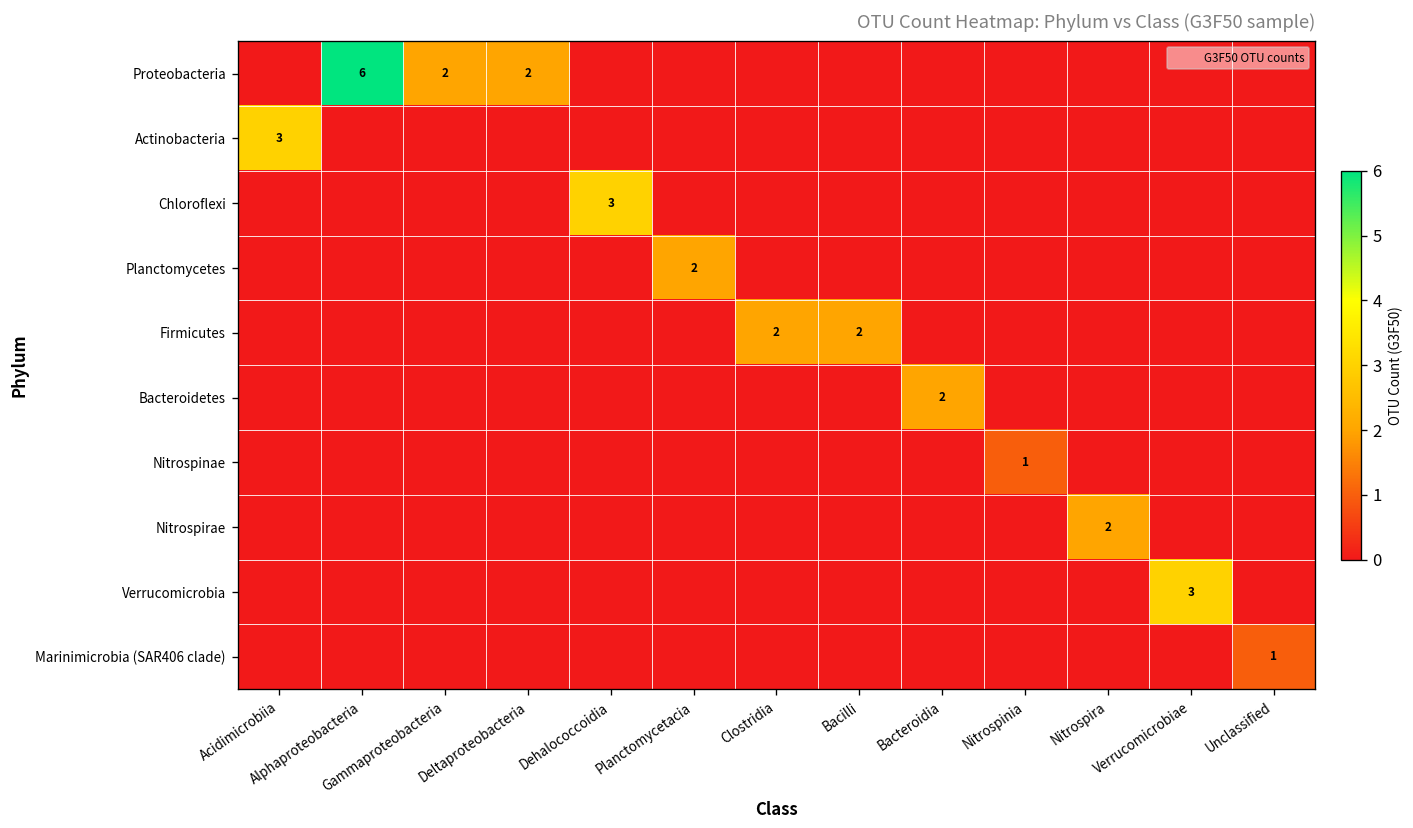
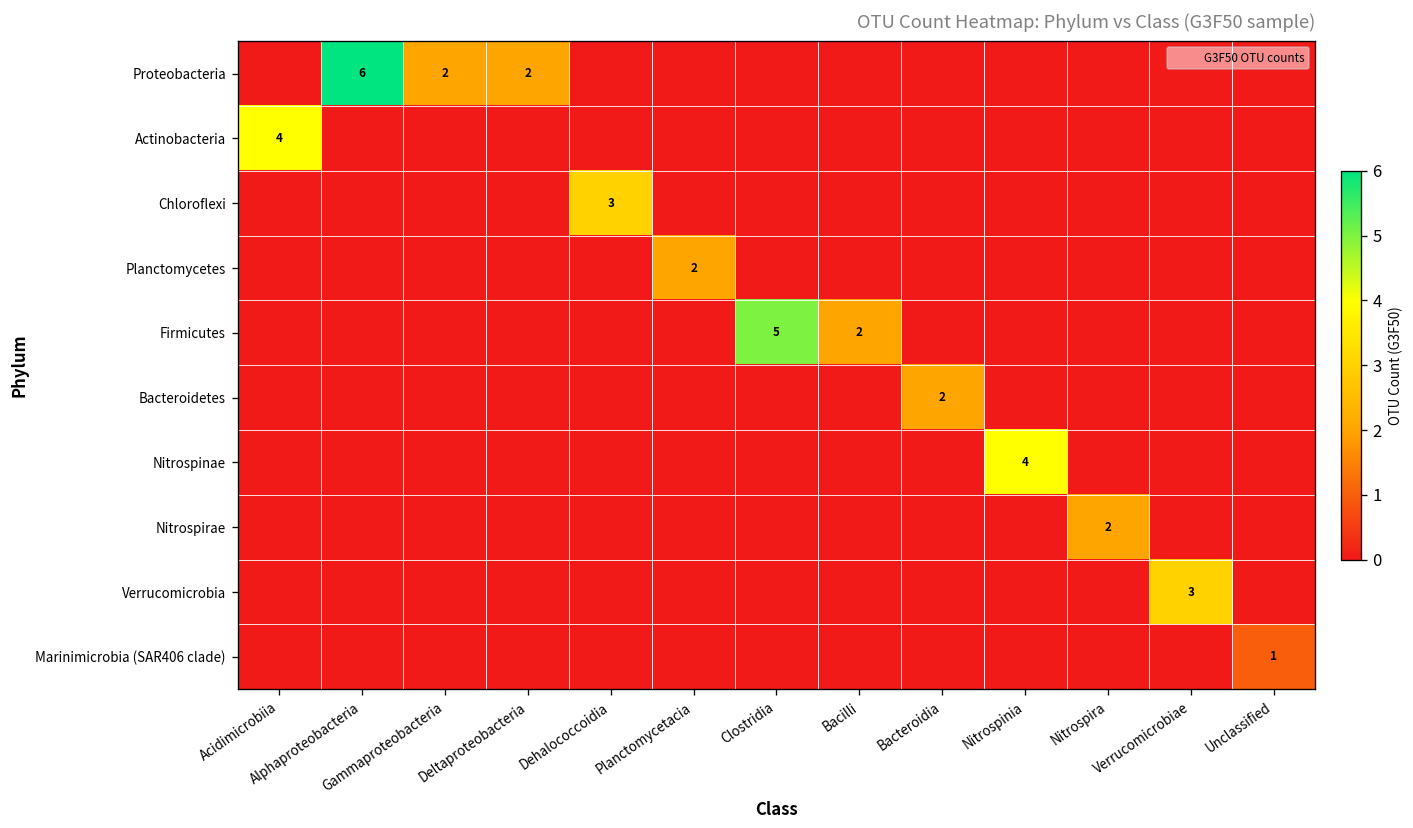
  {
    "Proteobacteria": {
      "Alphaproteobacteria": 6,
      "Gammaproteobacteria": 2,
      "Deltaproteobacteria": 2
    },
    "Actinobacteria": {
-     "Acidimicrobiia": 3
+     "Acidimicrobiia": 4
    },
    "Chloroflexi": {
      "Dehalococcoidia": 3
    },
    "Planctomycetes": {
      "Planctomycetacia": 2
    },
    "Firmicutes": {
-     "Clostridia": 2,
+     "Clostridia": 5,
      "Bacilli": 2
    },
    "Bacteroidetes": {
      "Bacteroidia": 2
    },
    "Nitrospinae": {
-     "Nitrospinia": 1
+     "Nitrospinia": 4
    },
    "Nitrospirae": {
      "Nitrospira": 2
    },
    "Verrucomicrobia": {
      "Verrucomicrobiae": 3
    },
    "Marinimicrobia (SAR406 clade)": {
      "Unclassified": 1
    }
  }
